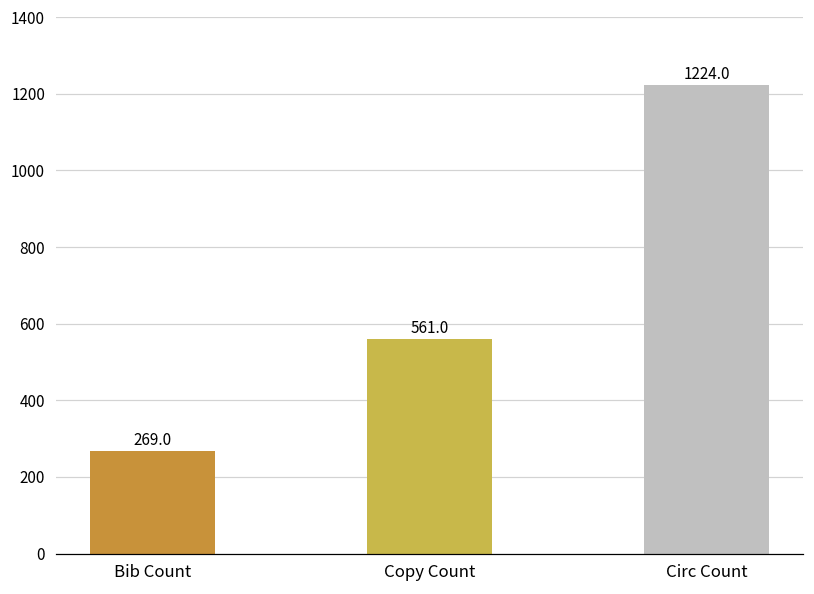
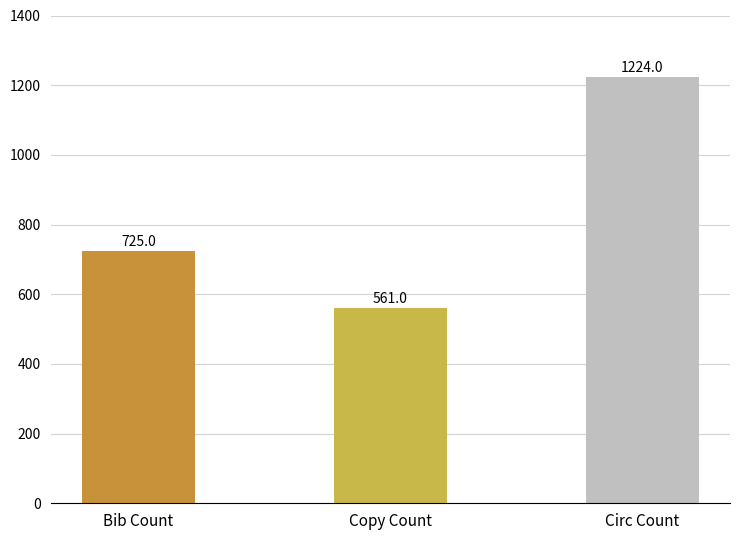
  {
-   "Bib Count": 269.0,
+   "Bib Count": 725.0,
    "Copy Count": 561.0,
    "Circ Count": 1224.0
  }
